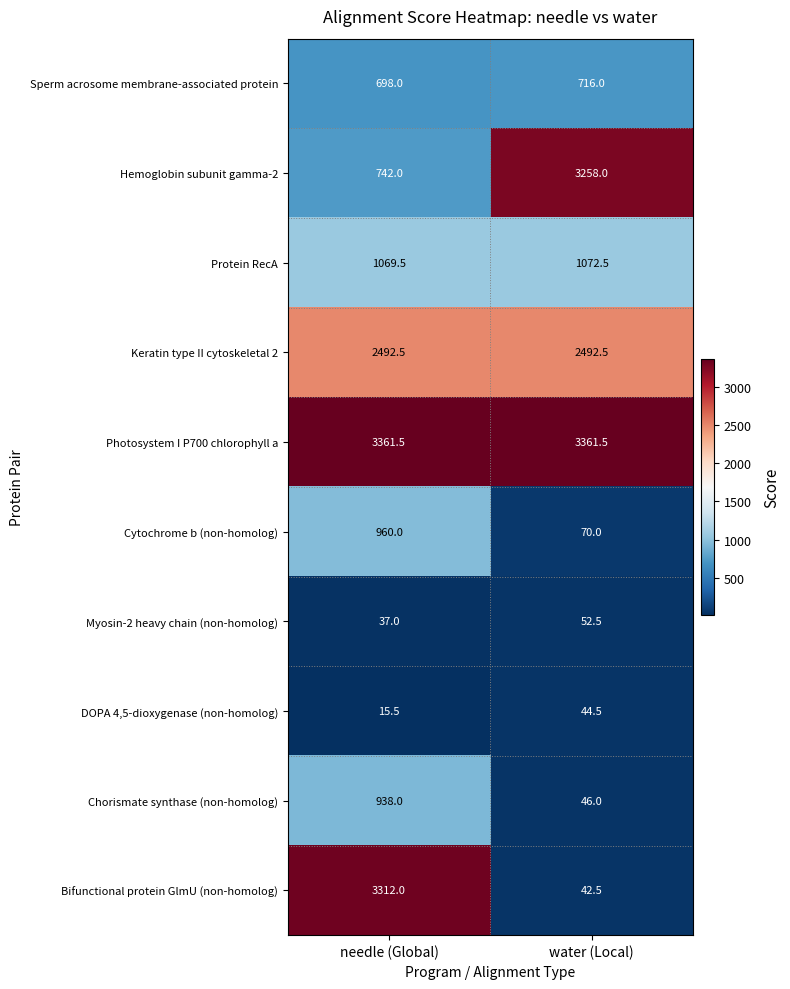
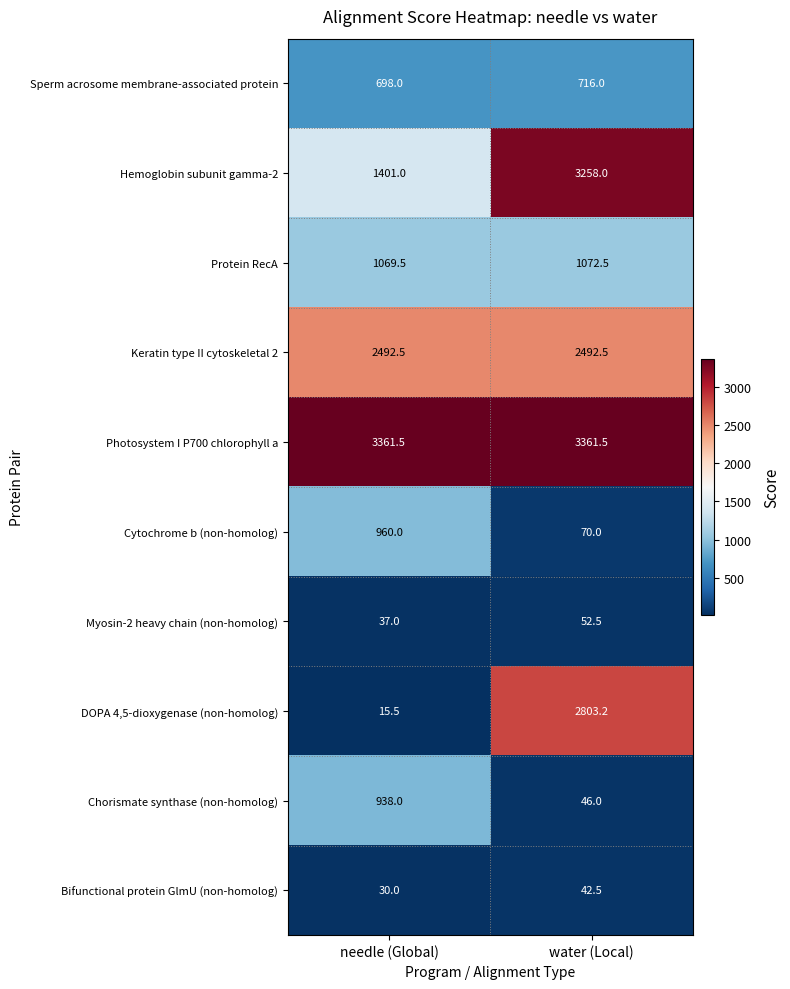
  {
    "Sperm acrosome membrane-associated protein": {
      "needle (Global)": 698.0,
      "water (Local)": 716.0
    },
    "Hemoglobin subunit gamma-2": {
-     "needle (Global)": 742.0,
+     "needle (Global)": 1401.0,
      "water (Local)": 3258.0
    },
    "Protein RecA": {
      "needle (Global)": 1069.5,
      "water (Local)": 1072.5
    },
    "Keratin type II cytoskeletal 2": {
      "needle (Global)": 2492.5,
      "water (Local)": 2492.5
    },
    "Photosystem I P700 chlorophyll a": {
      "needle (Global)": 3361.5,
      "water (Local)": 3361.5
    },
    "Cytochrome b (non-homolog)": {
      "needle (Global)": 960.0,
      "water (Local)": 70.0
    },
    "Myosin-2 heavy chain (non-homolog)": {
      "needle (Global)": 37.0,
      "water (Local)": 52.5
    },
    "DOPA 4,5-dioxygenase (non-homolog)": {
      "needle (Global)": 15.5,
-     "water (Local)": 44.5
+     "water (Local)": 2803.2
    },
    "Chorismate synthase (non-homolog)": {
      "needle (Global)": 938.0,
      "water (Local)": 46.0
    },
    "Bifunctional protein GlmU (non-homolog)": {
-     "needle (Global)": 3312.0,
+     "needle (Global)": 30.0,
      "water (Local)": 42.5
    }
  }
